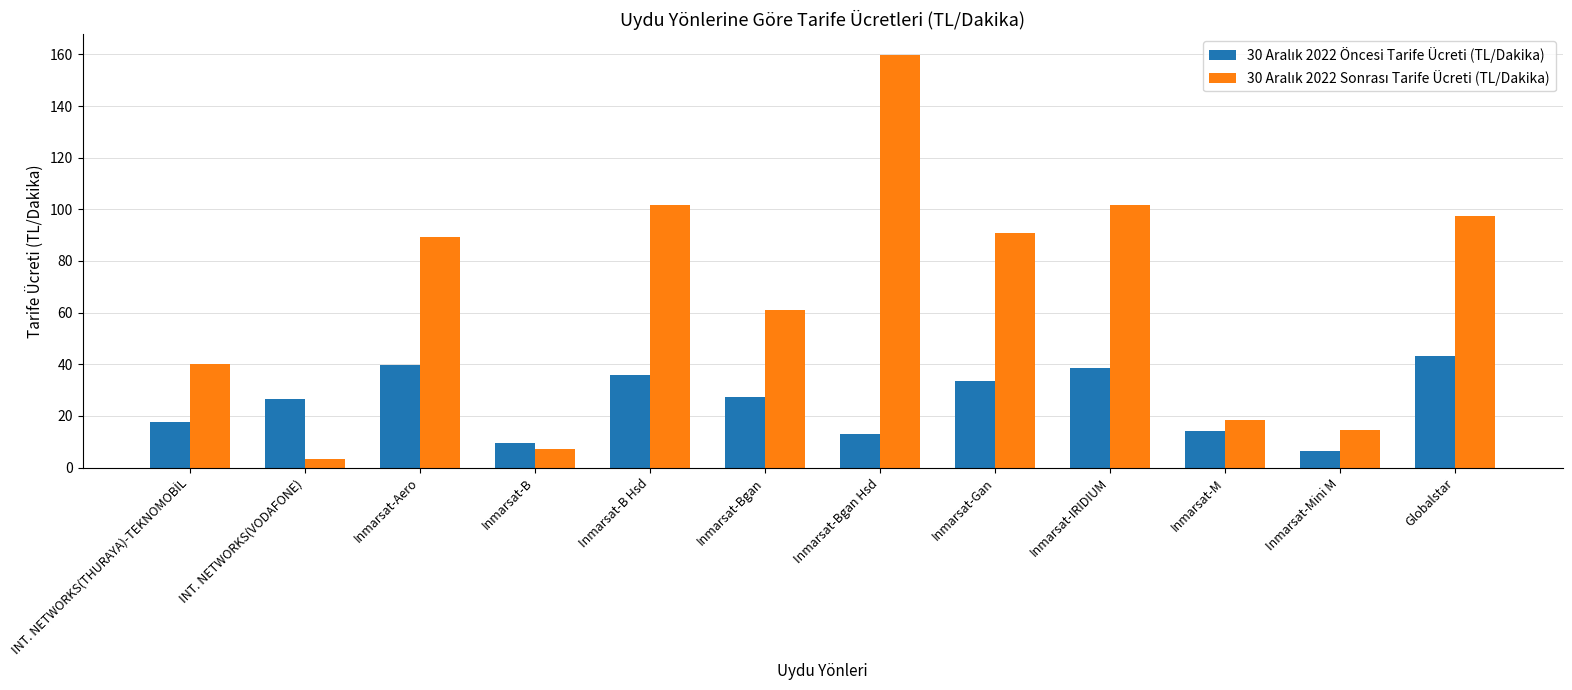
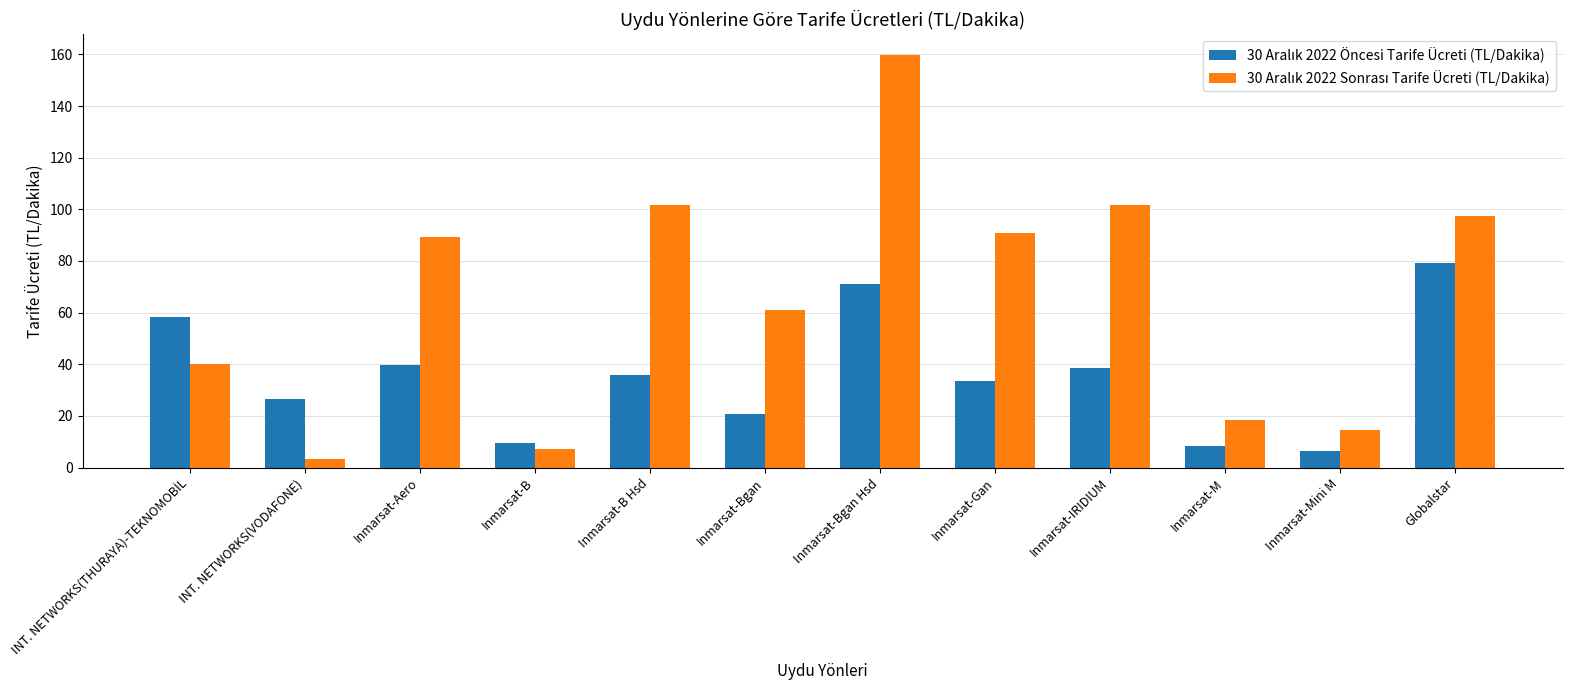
  {
    "30 Aralık 2022 Öncesi Tarife Ücreti (TL/Dakika)": {
-     "INT. NETWORKS(THURAYA)-TEKNOMOBİL": 18,
+     "INT. NETWORKS(THURAYA)-TEKNOMOBİL": 58,
      "INT. NETWORKS(VODAFONE)": 26,
      "Inmarsat-Aero": 40,
      "Inmarsat-B": 9,
      "Inmarsat-B Hsd": 36,
-     "Inmarsat-Bgan": 27,
-     "Inmarsat-Bgan Hsd": 13,
+     "Inmarsat-Bgan": 21,
+     "Inmarsat-Bgan Hsd": 71,
      "Inmarsat-Gan": 33,
      "Inmarsat-IRIDIUM": 39,
-     "Inmarsat-M": 14,
+     "Inmarsat-M": 8,
      "Inmarsat-Mini M": 7,
-     "Globalstar": 43
+     "Globalstar": 79
    },
    "30 Aralık 2022 Sonrası Tarife Ücreti (TL/Dakika)": {
      "INT. NETWORKS(THURAYA)-TEKNOMOBİL": 40,
      "INT. NETWORKS(VODAFONE)": 3,
      "Inmarsat-Aero": 89,
      "Inmarsat-B": 7,
      "Inmarsat-B Hsd": 102,
      "Inmarsat-Bgan": 61,
      "Inmarsat-Bgan Hsd": 160,
      "Inmarsat-Gan": 91,
      "Inmarsat-IRIDIUM": 102,
      "Inmarsat-M": 18,
      "Inmarsat-Mini M": 15,
      "Globalstar": 98
    }
  }
